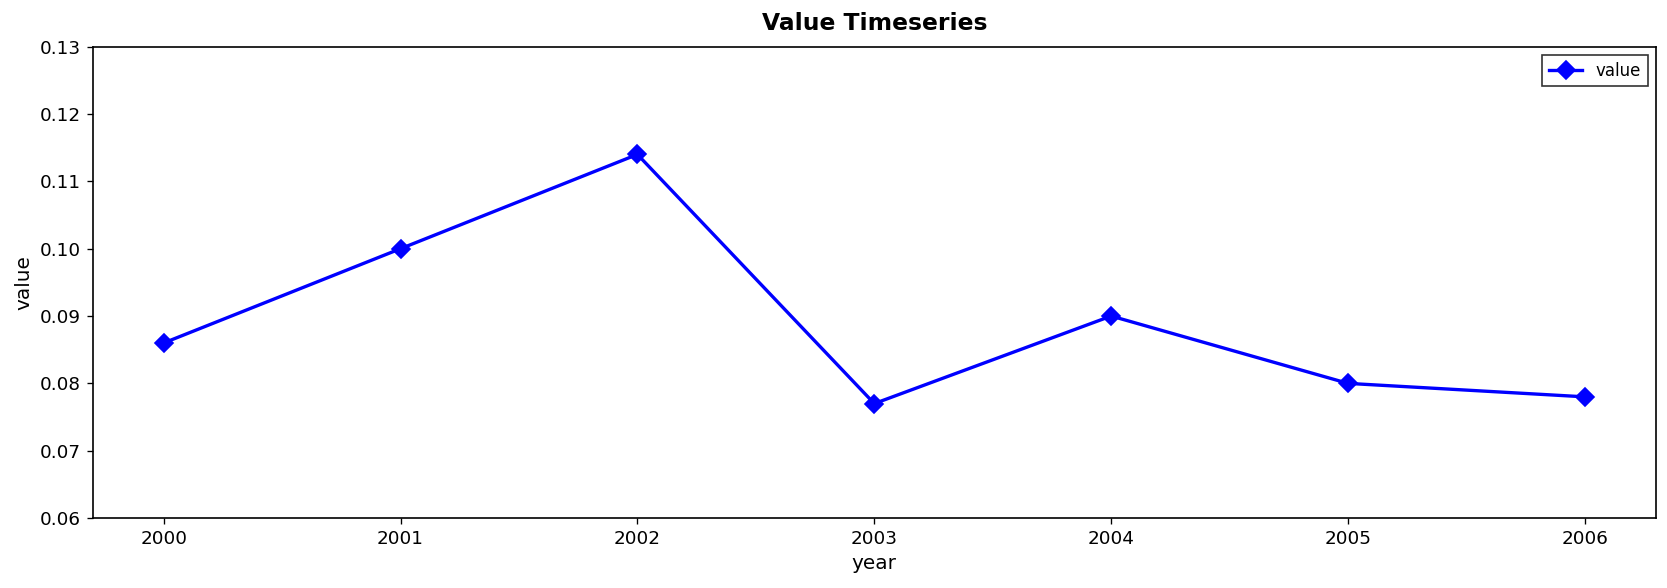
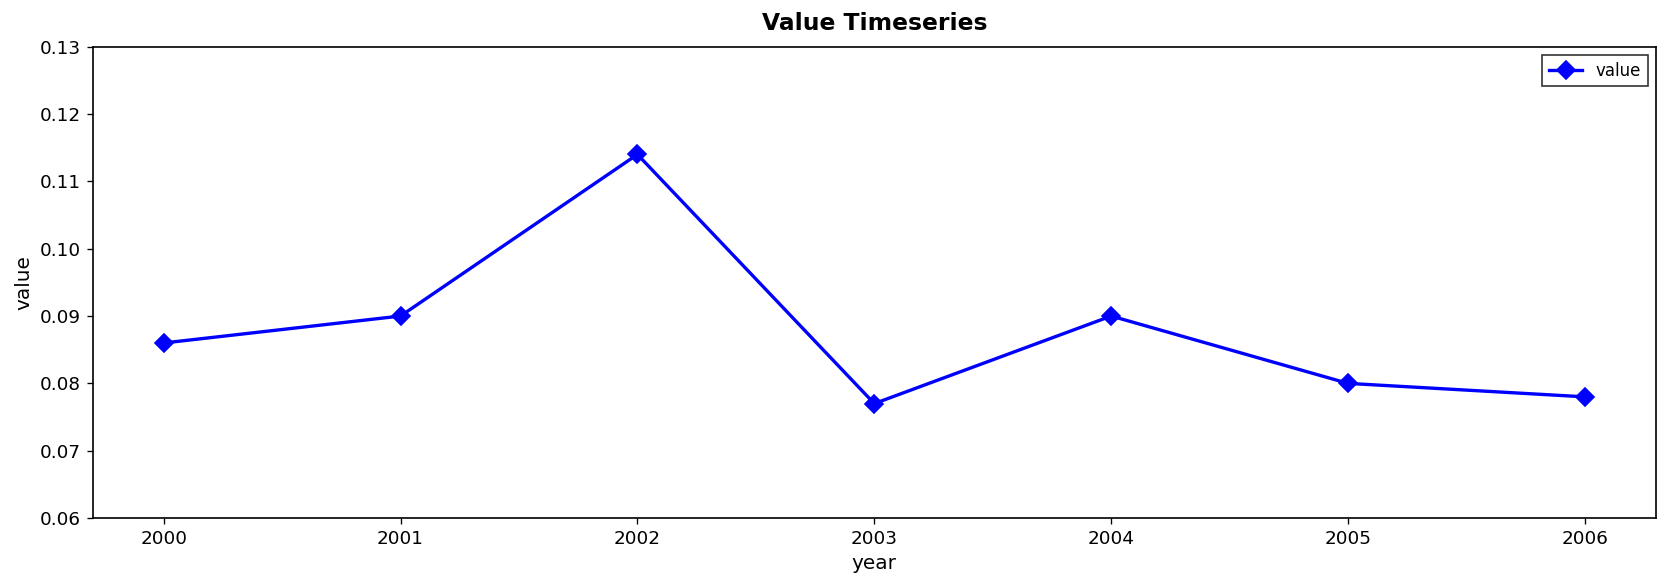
  {
    "2000": 0.086,
-   "2001": 0.10,
+   "2001": 0.09,
    "2002": 0.114,
    "2003": 0.077,
    "2004": 0.09,
    "2005": 0.08,
    "2006": 0.078
  }
